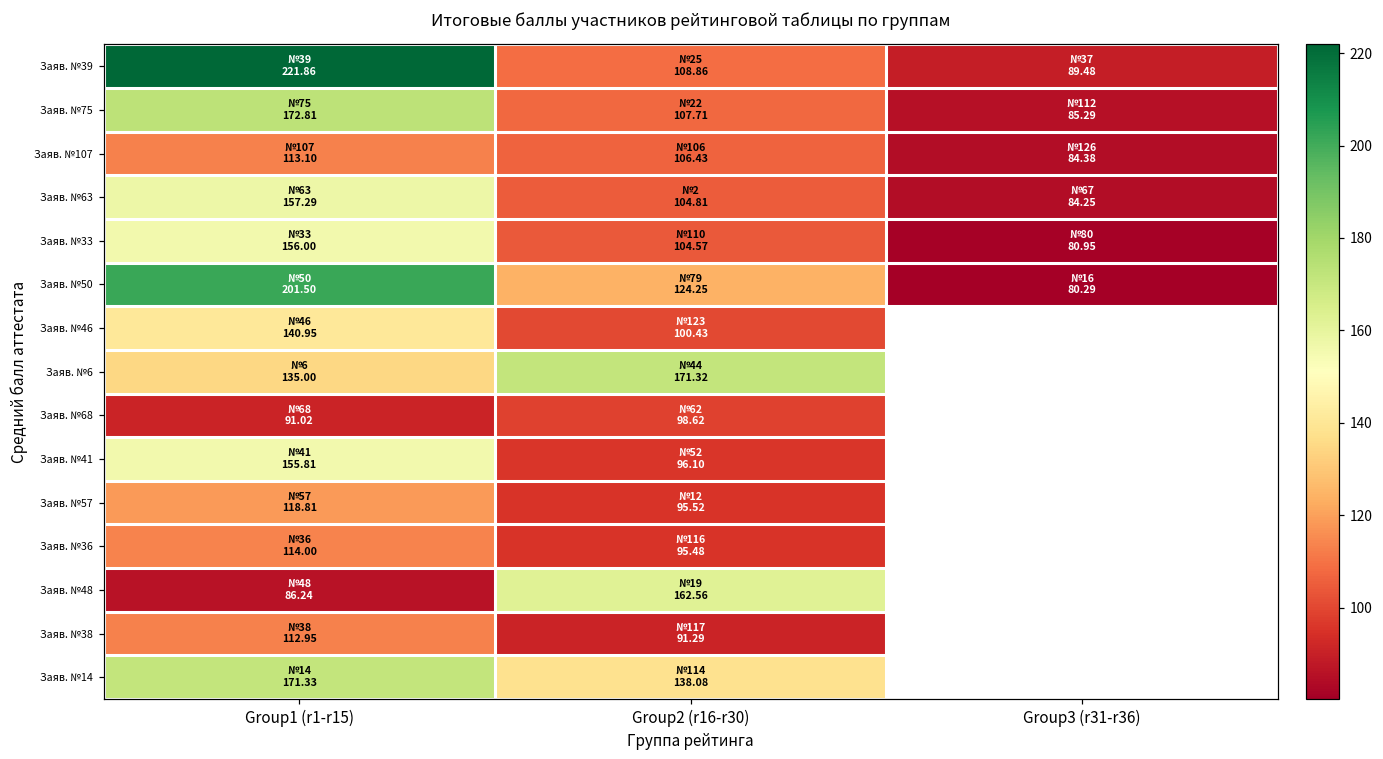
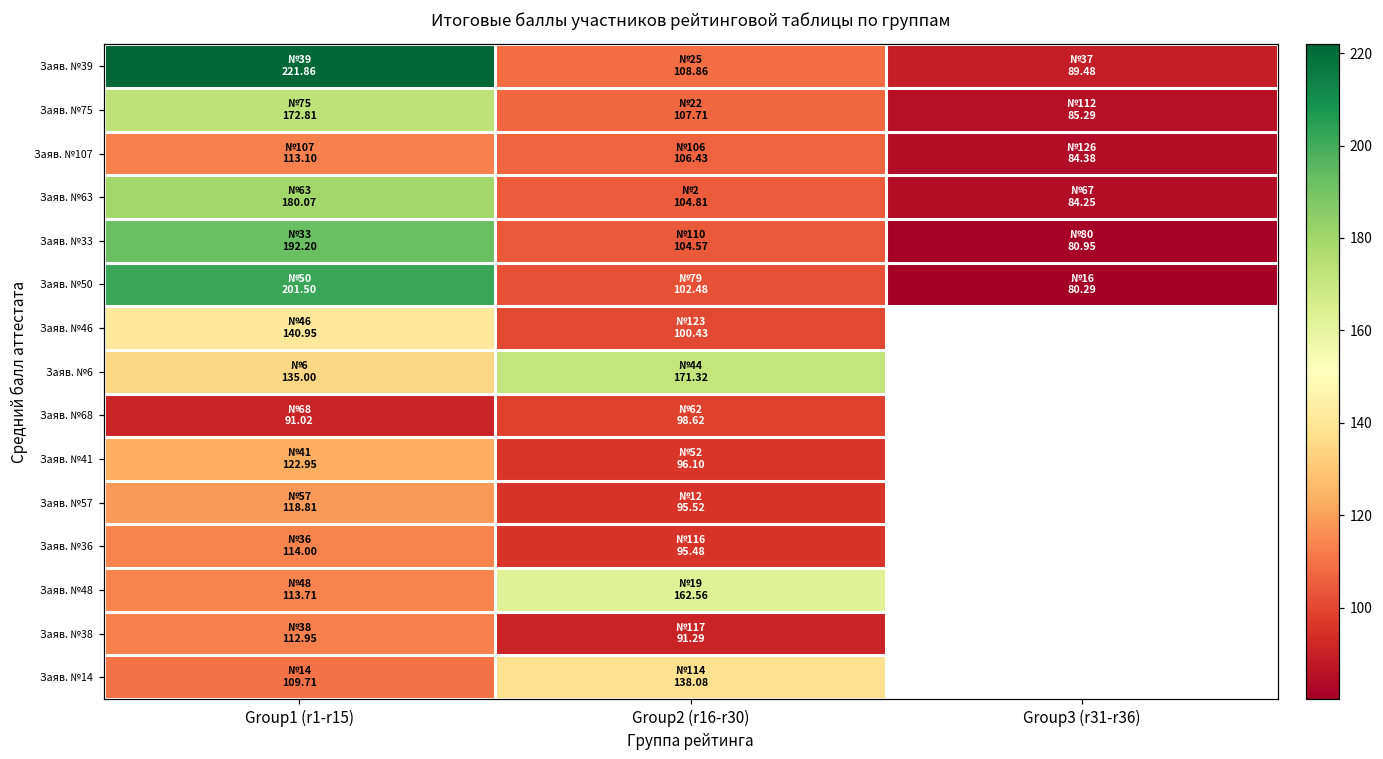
  {
    "Заяв. №63": {
-     "Group1 (r1-r15)": 157.29
+     "Group1 (r1-r15)": 180.07
    },
    "Заяв. №33": {
-     "Group1 (r1-r15)": 156.00
+     "Group1 (r1-r15)": 192.20
    },
    "Заяв. №50": {
-     "Group2 (r16-r30)": 124.25
+     "Group2 (r16-r30)": 102.48
    },
    "Заяв. №41": {
-     "Group1 (r1-r15)": 155.81
+     "Group1 (r1-r15)": 122.95
    },
    "Заяв. №48": {
-     "Group1 (r1-r15)": 86.24
+     "Group1 (r1-r15)": 113.71
    },
    "Заяв. №14": {
-     "Group1 (r1-r15)": 171.33
+     "Group1 (r1-r15)": 109.71
    }
  }
